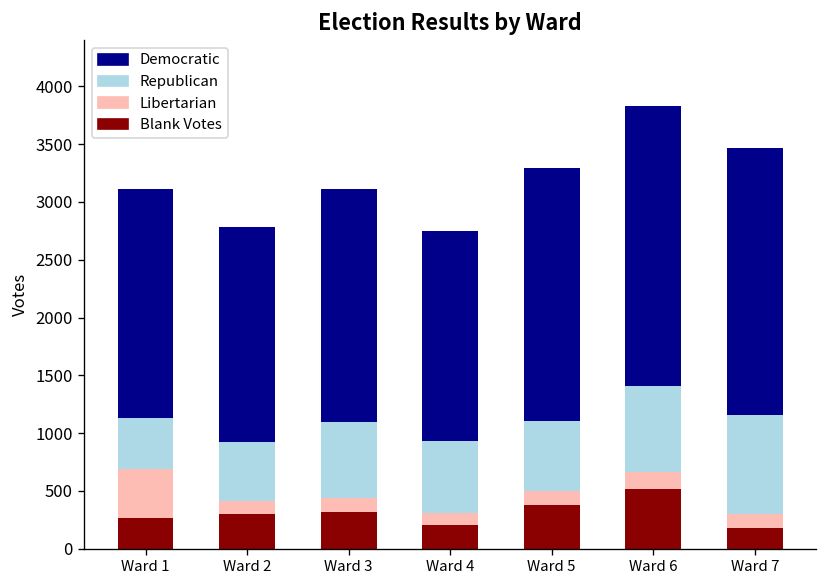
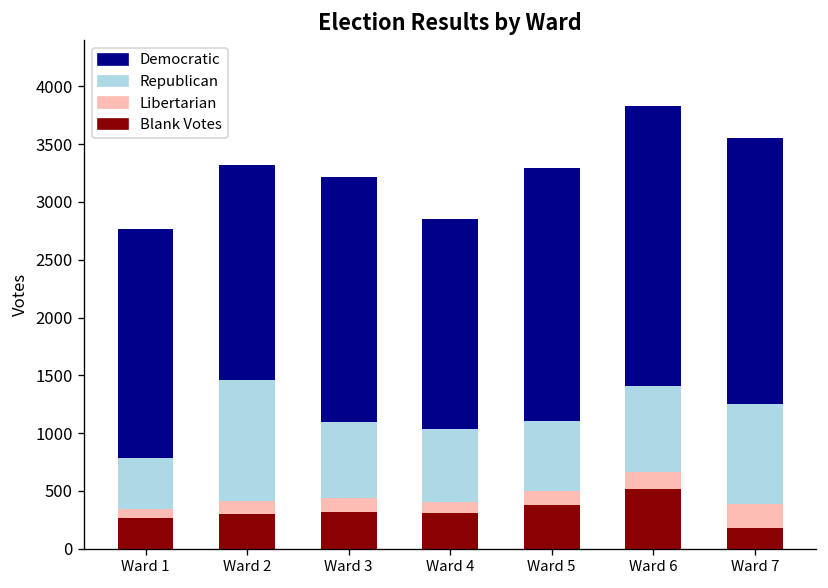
  {
    "Blank Votes": {
      "Ward 1": 300,
      "Ward 2": 300,
      "Ward 3": 300,
-     "Ward 4": 200,
+     "Ward 4": 300,
      "Ward 5": 400,
      "Ward 6": 500,
      "Ward 7": 200
    },
    "Libertarian": {
-     "Ward 1": 400,
+     "Ward 1": 100,
      "Ward 2": 100,
      "Ward 3": 100,
      "Ward 4": 100,
      "Ward 5": 100,
      "Ward 6": 200,
-     "Ward 7": 100
+     "Ward 7": 200
    },
    "Republican": {
      "Ward 1": 400,
-     "Ward 2": 500,
+     "Ward 2": 1000,
      "Ward 3": 700,
      "Ward 4": 600,
      "Ward 5": 600,
      "Ward 6": 700,
      "Ward 7": 900
    },
    "Democratic": {
      "Ward 1": 2000,
      "Ward 2": 1900,
-     "Ward 3": 2000,
+     "Ward 3": 2100,
      "Ward 4": 1800,
      "Ward 5": 2200,
      "Ward 6": 2400,
      "Ward 7": 2300
    }
  }
